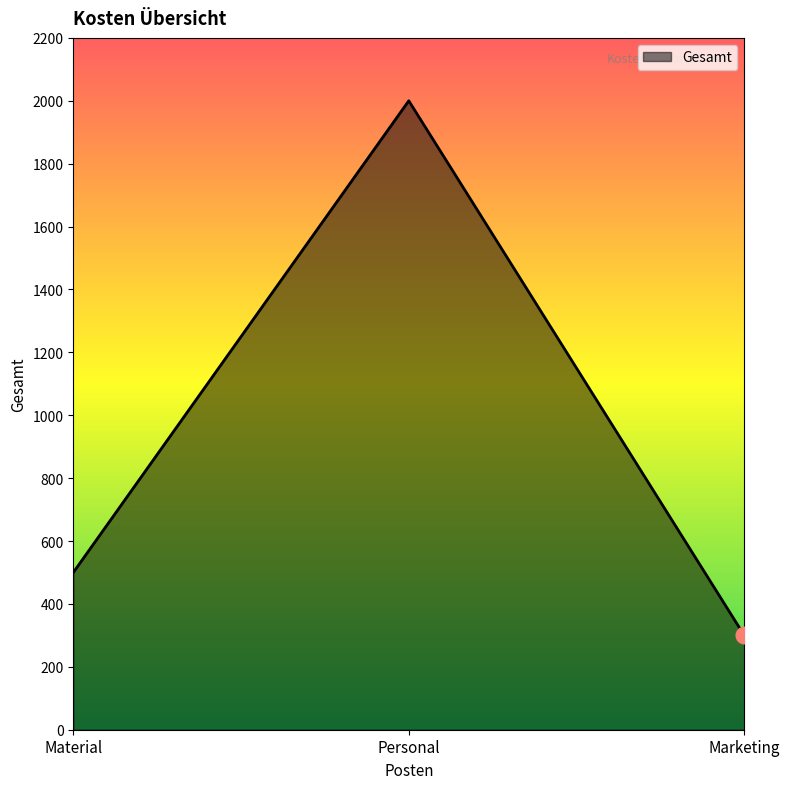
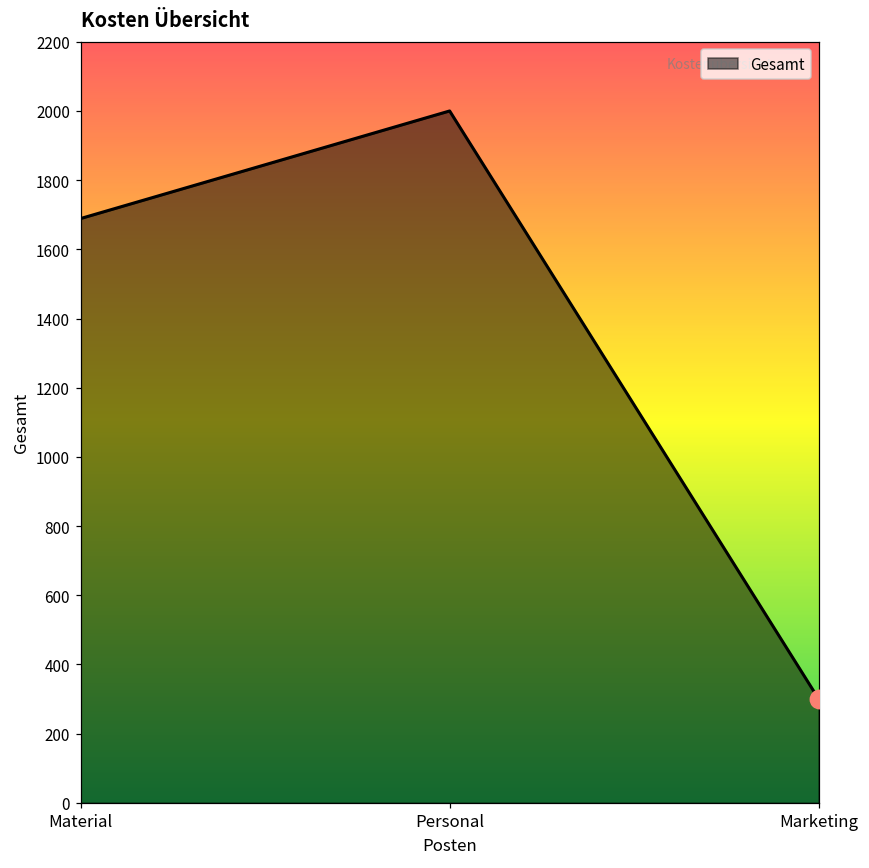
  {
    "Gesamt": {
-     "Material": 500,
+     "Material": 1690,
      "Personal": 2000
    }
  }
